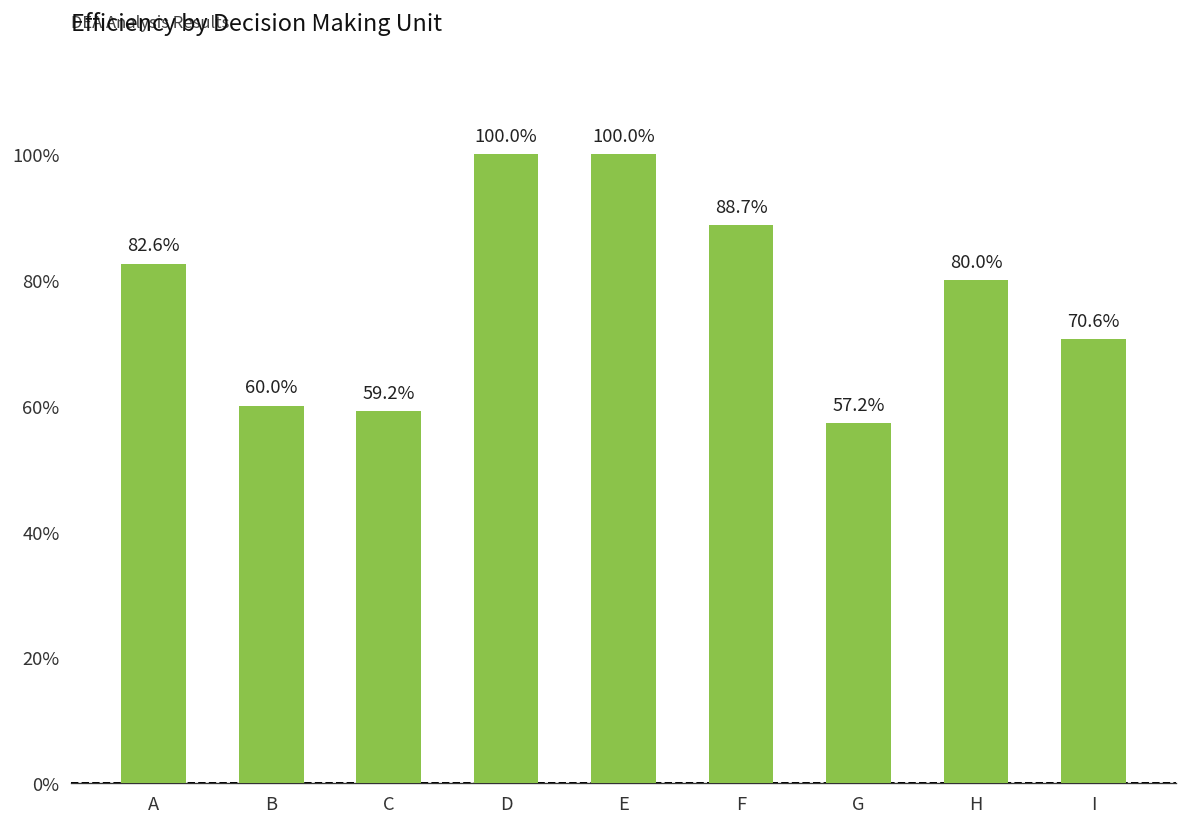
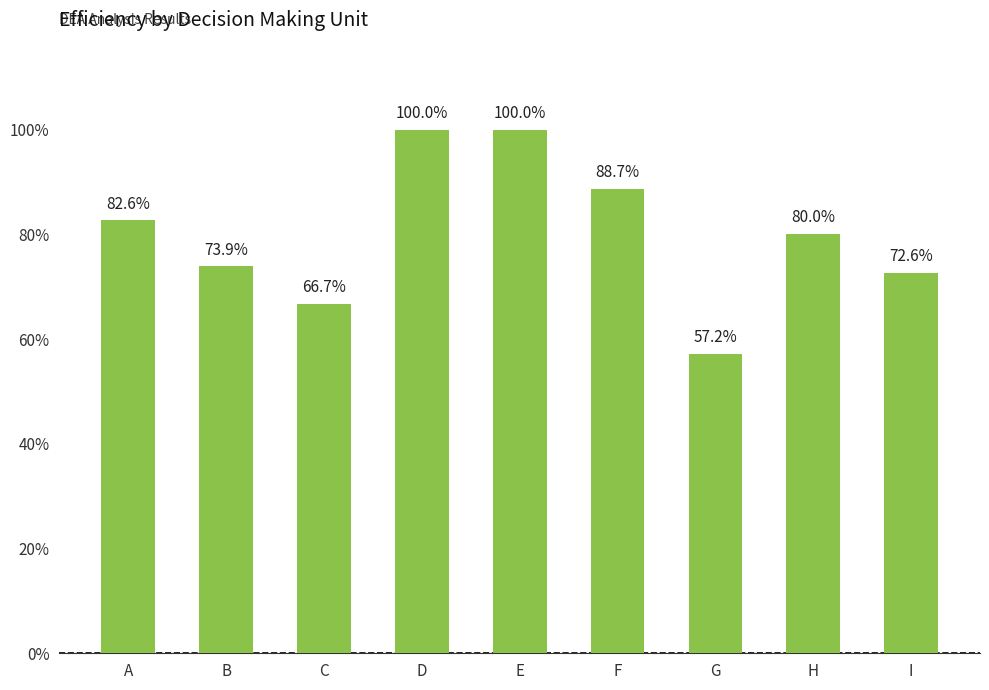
  {
    "A": "82.6%",
-   "B": "60.0%",
-   "C": "59.2%",
+   "B": "73.9%",
+   "C": "66.7%",
    "D": "100.0%",
    "E": "100.0%",
    "F": "88.7%",
    "G": "57.2%",
    "H": "80.0%",
-   "I": "70.6%"
+   "I": "72.6%"
  }
